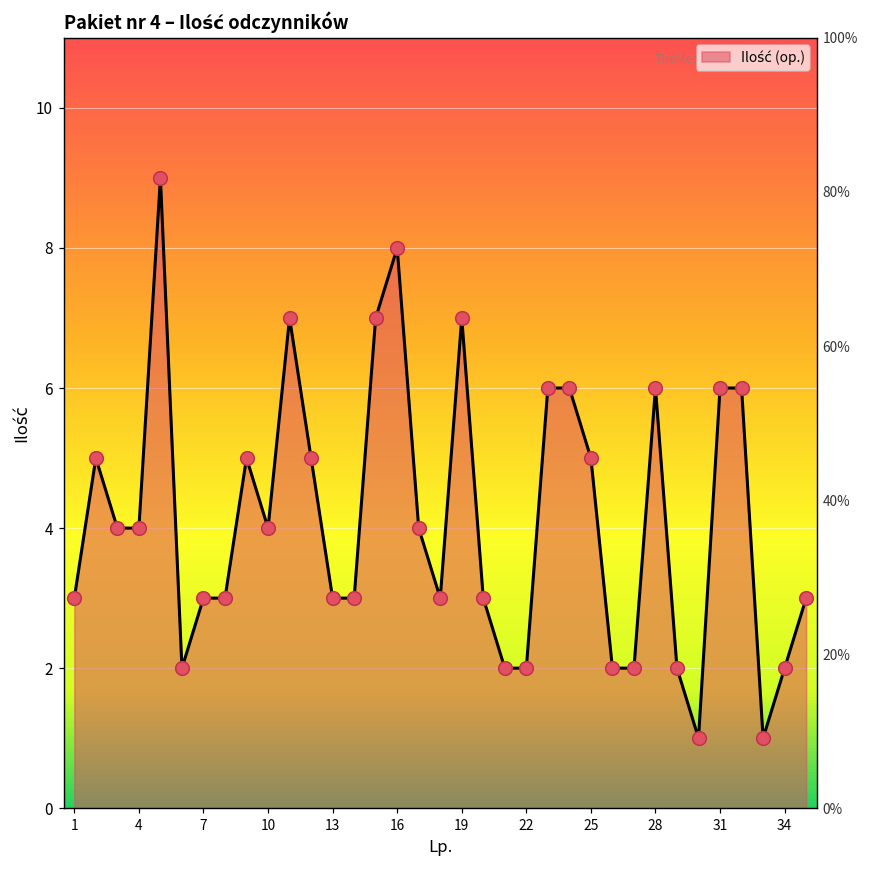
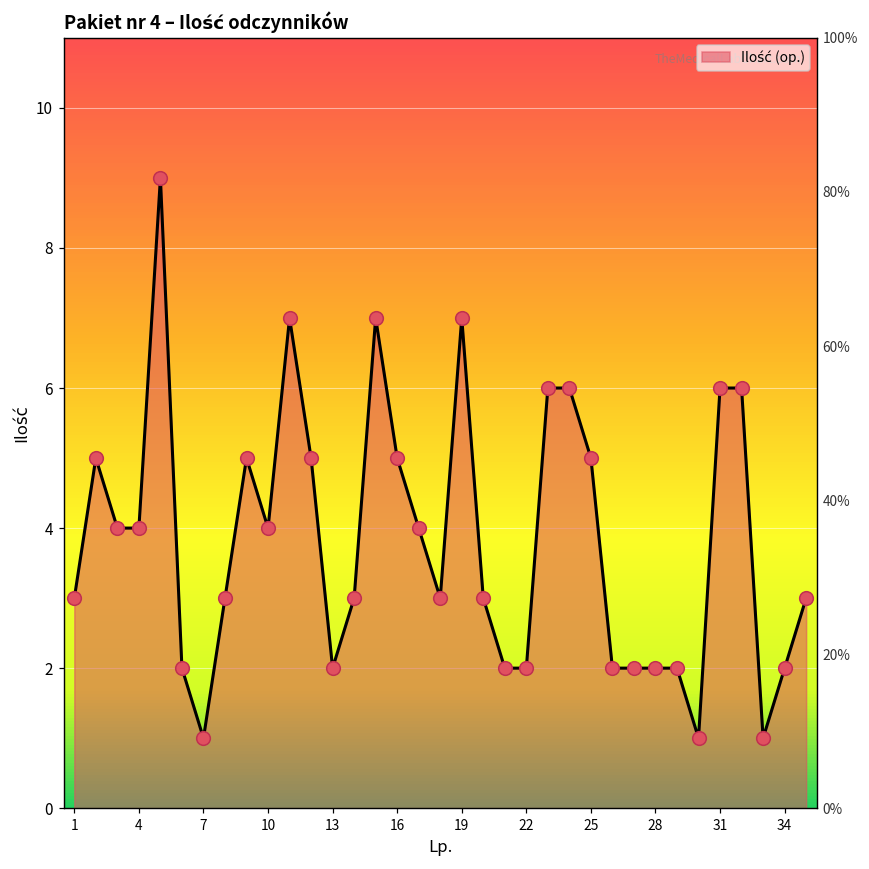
  {
    "1": 3,
    "4": 4,
-   "7": 3,
+   "7": 1,
    "10": 4,
-   "13": 3,
-   "16": 8,
+   "13": 2,
+   "16": 5,
    "19": 7,
    "22": 2,
    "25": 5,
-   "28": 6,
+   "28": 2,
    "31": 6,
    "34": 2
  }
